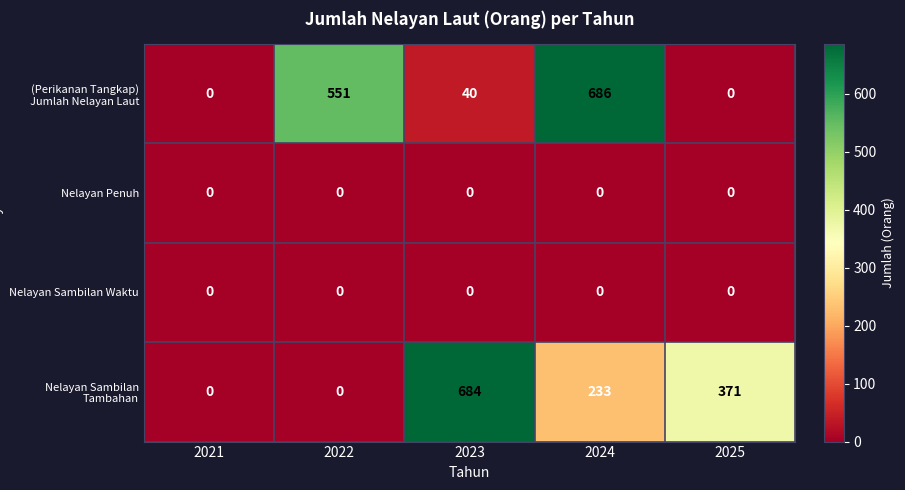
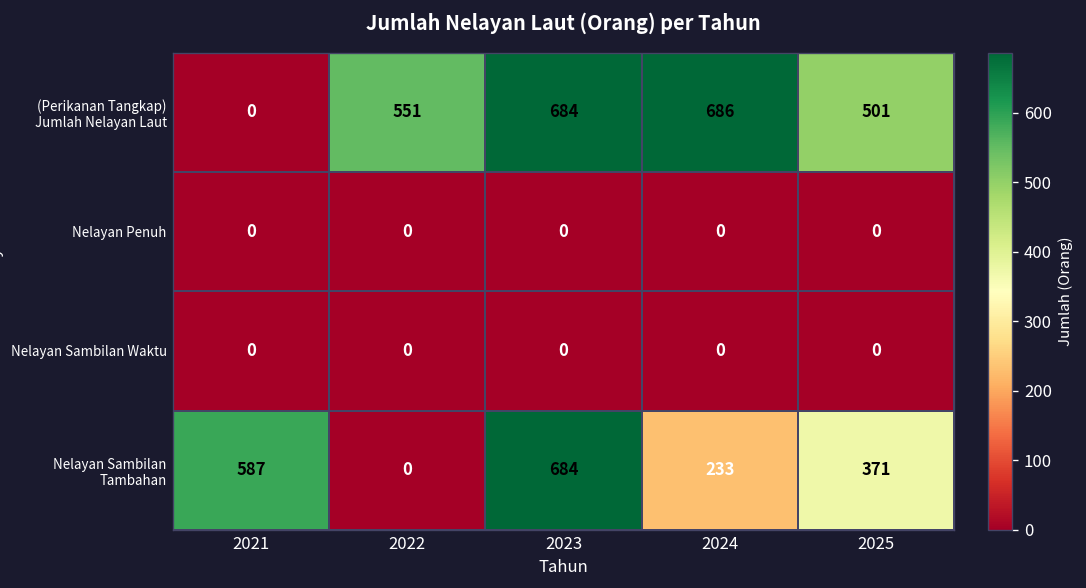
  {
    "(Perikanan Tangkap) Jumlah Nelayan Laut": {
      "2021": 0,
      "2022": 551,
-     "2023": 40,
+     "2023": 684,
      "2024": 686,
-     "2025": 0
+     "2025": 501
    },
    "Nelayan Penuh": {
      "2021": 0,
      "2022": 0,
      "2023": 0,
      "2024": 0,
      "2025": 0
    },
    "Nelayan Sambilan Waktu": {
      "2021": 0,
      "2022": 0,
      "2023": 0,
      "2024": 0,
      "2025": 0
    },
    "Nelayan Sambilan Tambahan": {
-     "2021": 0,
+     "2021": 587,
      "2022": 0,
      "2023": 684,
      "2024": 233,
      "2025": 371
    }
  }
